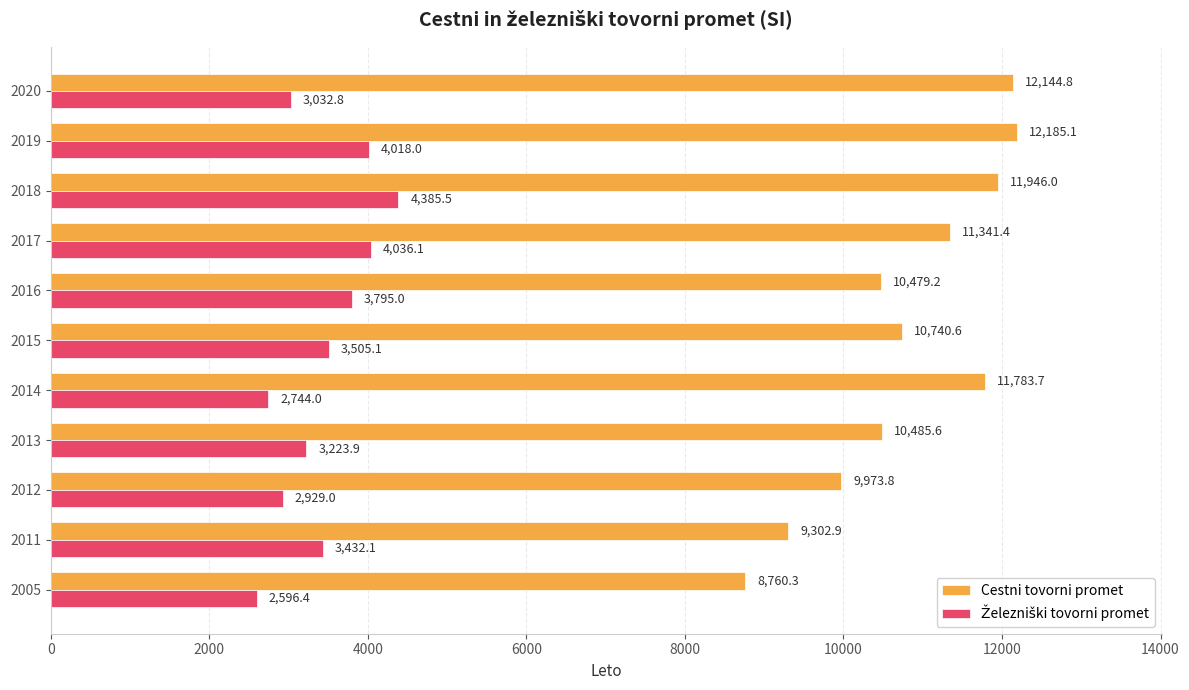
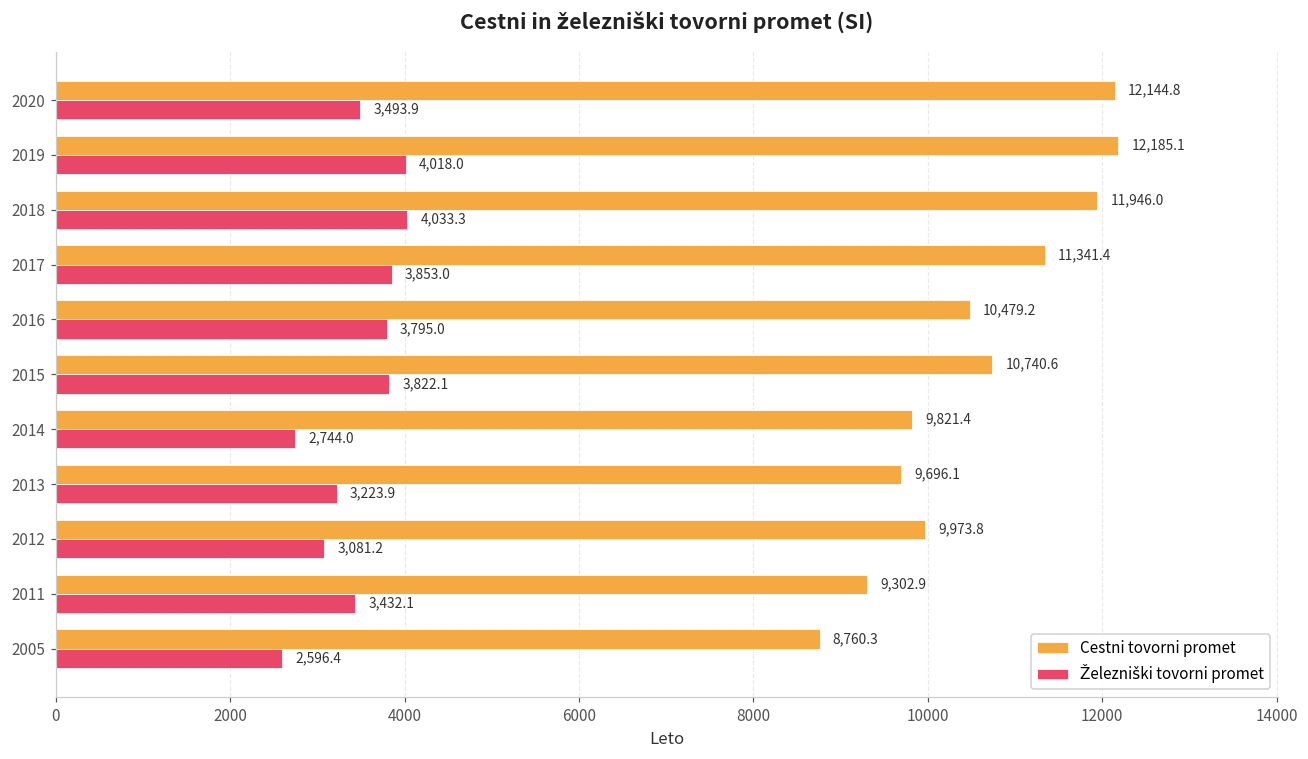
  {
    "Cestni tovorni promet": {
      "2020": "12,144.8",
      "2019": "12,185.1",
      "2018": "11,946.0",
      "2017": "11,341.4",
      "2016": "10,479.2",
      "2015": "10,740.6",
-     "2014": "11,783.7",
-     "2013": "10,485.6",
+     "2014": "9,821.4",
+     "2013": "9,696.1",
      "2012": "9,973.8",
      "2011": "9,302.9",
      "2005": "8,760.3"
    },
    "Železniški tovorni promet": {
-     "2020": "3,032.8",
+     "2020": "3,493.9",
      "2019": "4,018.0",
-     "2018": "4,385.5",
-     "2017": "4,036.1",
+     "2018": "4,033.3",
+     "2017": "3,853.0",
      "2016": "3,795.0",
-     "2015": "3,505.1",
+     "2015": "3,822.1",
      "2014": "2,744.0",
      "2013": "3,223.9",
-     "2012": "2,929.0",
+     "2012": "3,081.2",
      "2011": "3,432.1",
      "2005": "2,596.4"
    }
  }
